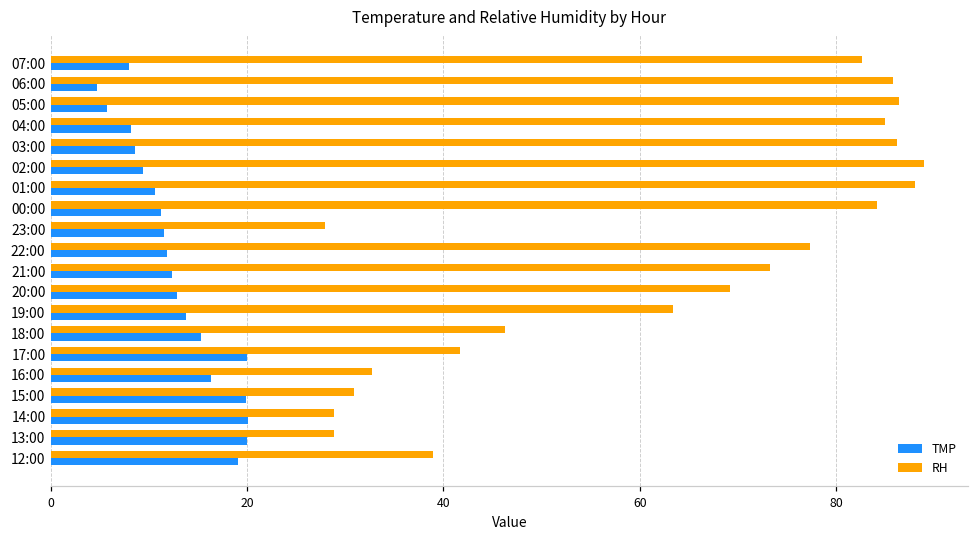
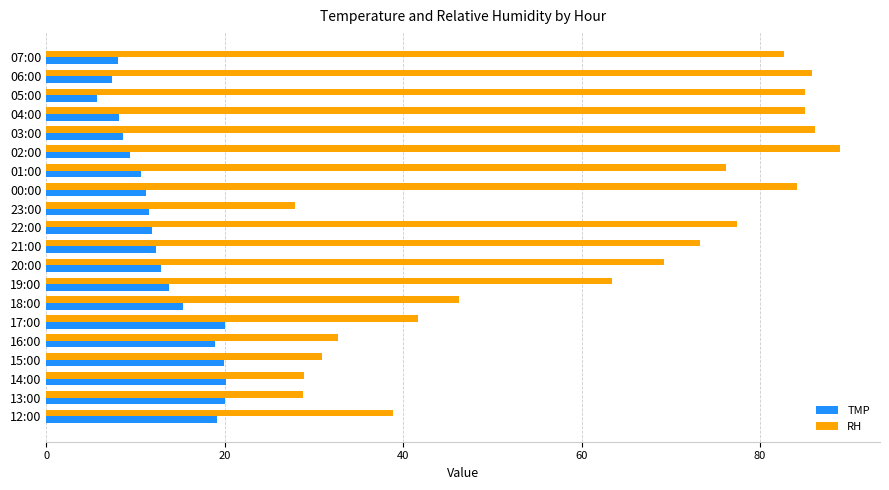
  {
    "TMP": {
      "07:00": 8,
-     "06:00": 5,
+     "06:00": 7,
      "05:00": 6,
      "04:00": 8,
      "03:00": 9,
      "02:00": 9,
      "01:00": 11,
      "00:00": 11,
      "23:00": 12,
      "22:00": 12,
      "21:00": 12,
      "20:00": 13,
      "19:00": 14,
      "18:00": 15,
      "17:00": 20,
-     "16:00": 16,
+     "16:00": 19,
      "15:00": 20,
      "14:00": 20,
      "13:00": 20,
      "12:00": 19
    },
    "RH": {
      "07:00": 83,
      "06:00": 86,
-     "05:00": 86,
+     "05:00": 85,
      "04:00": 85,
      "03:00": 86,
      "02:00": 89,
-     "01:00": 88,
+     "01:00": 76,
      "00:00": 84,
      "23:00": 28,
      "22:00": 77,
      "21:00": 73,
      "20:00": 69,
      "19:00": 63,
      "18:00": 46,
      "17:00": 42,
      "16:00": 33,
      "15:00": 31,
      "14:00": 29,
      "13:00": 29,
      "12:00": 39
    }
  }
